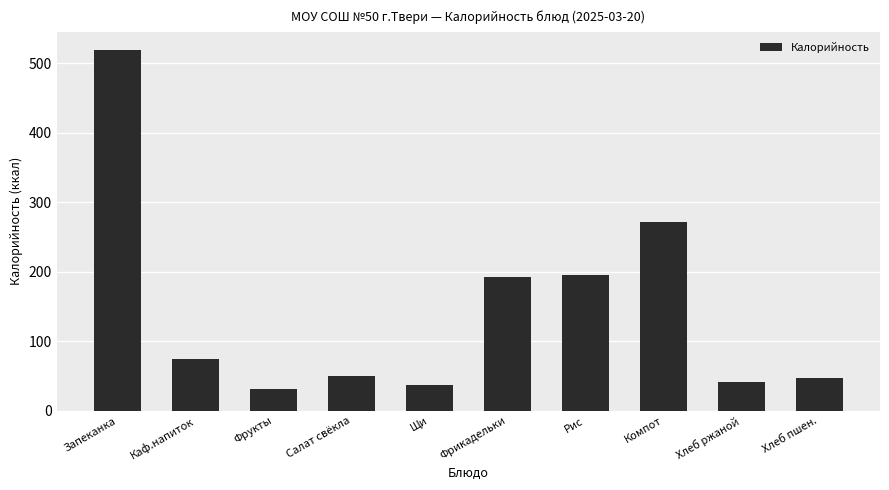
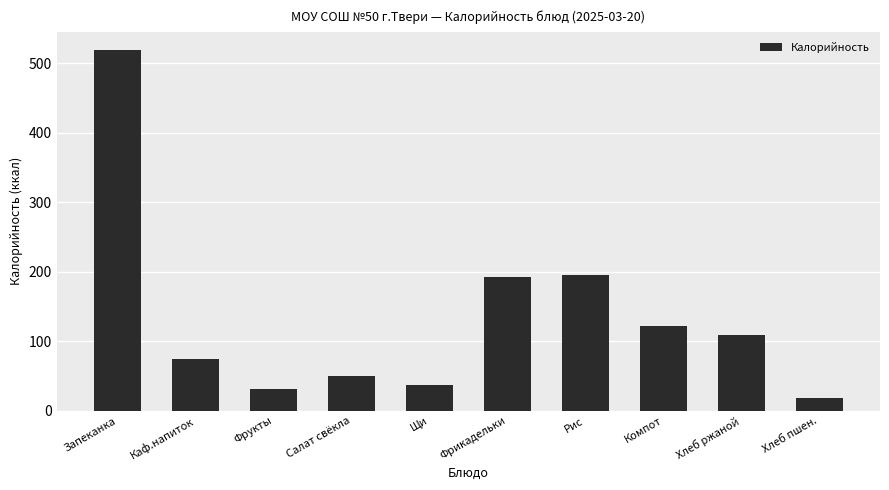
  {
    "Запеканка": 520,
    "Каф.напиток": 80,
    "Фрукты": 30,
    "Салат свёкла": 50,
    "Щи": 40,
    "Фрикадельки": 190,
    "Рис": 200,
-   "Компот": 270,
-   "Хлеб ржаной": 40,
-   "Хлеб пшен.": 50
+   "Компот": 120,
+   "Хлеб ржаной": 110,
+   "Хлеб пшен.": 20
  }
